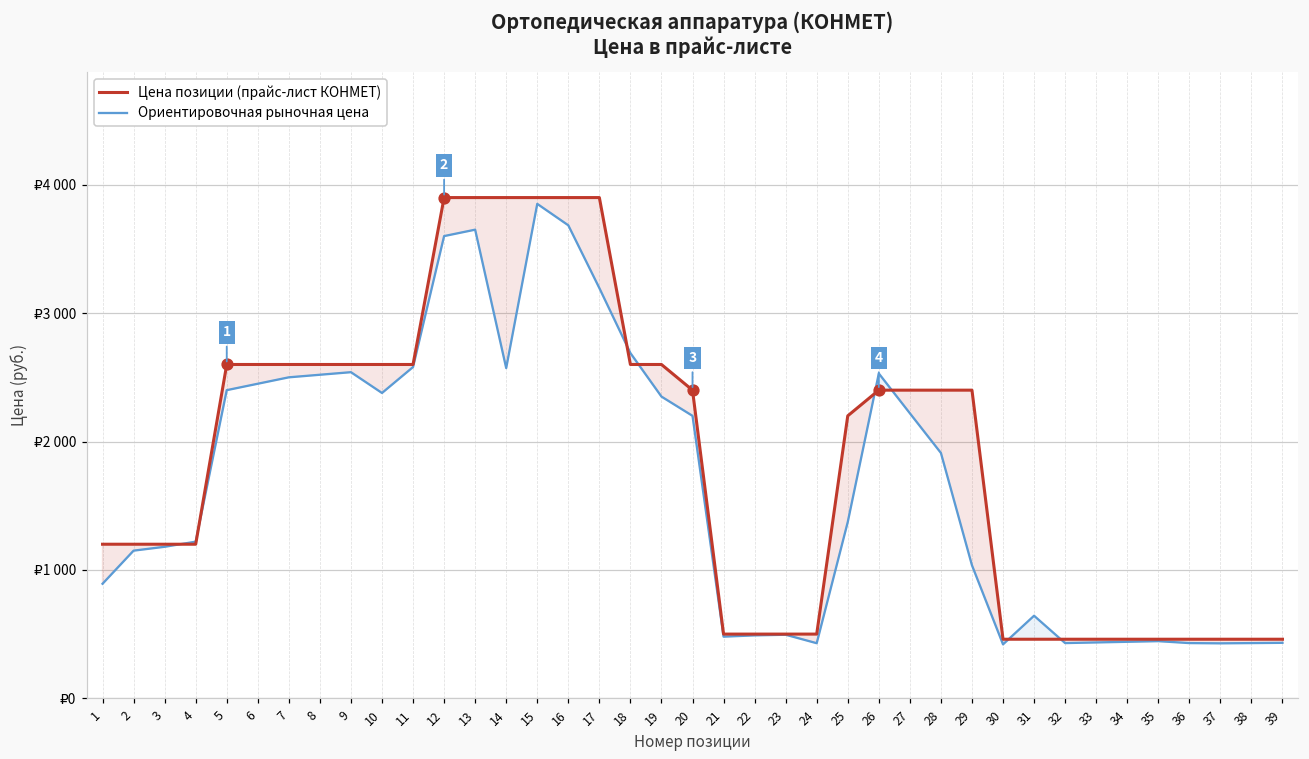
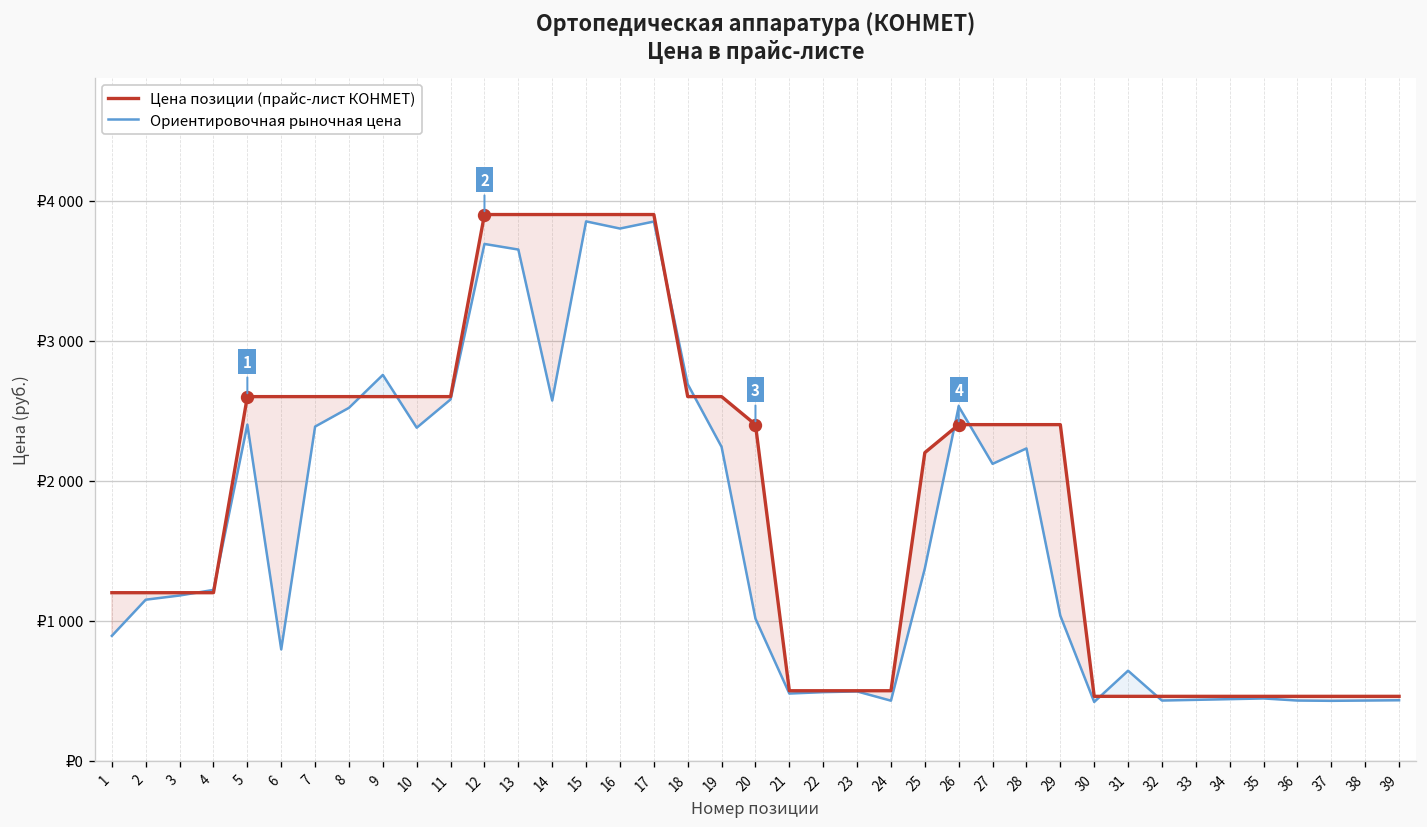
  {
    "Ориентировочная рыночная цена": {
      "1": "₽890",
      "2": "₽1150",
      "5": "₽2400",
-     "6": "₽2450",
-     "7": "₽2500",
+     "6": "₽800",
+     "7": "₽2390",
      "8": "₽2520",
-     "9": "₽2540",
+     "9": "₽2760",
      "10": "₽2380",
-     "12": "₽3600",
+     "12": "₽3690",
      "13": "₽3650",
      "14": "₽2570",
      "15": "₽3850",
-     "16": "₽3680",
-     "17": "₽3200",
+     "16": "₽3800",
+     "17": "₽3850",
      "18": "₽2690",
-     "19": "₽2350",
-     "20": "₽2200",
+     "19": "₽2240",
+     "20": "₽1020",
      "24": "₽430",
      "25": "₽1370",
-     "27": "₽2220",
-     "28": "₽1910",
+     "27": "₽2120",
+     "28": "₽2230",
      "29": "₽1040",
      "30": "₽420",
      "31": "₽640",
      "32": "₽430",
      "33": "₽440",
      "36": "₽430",
      "37": "₽430",
      "38": "₽430",
      "39": "₽430"
    }
  }
